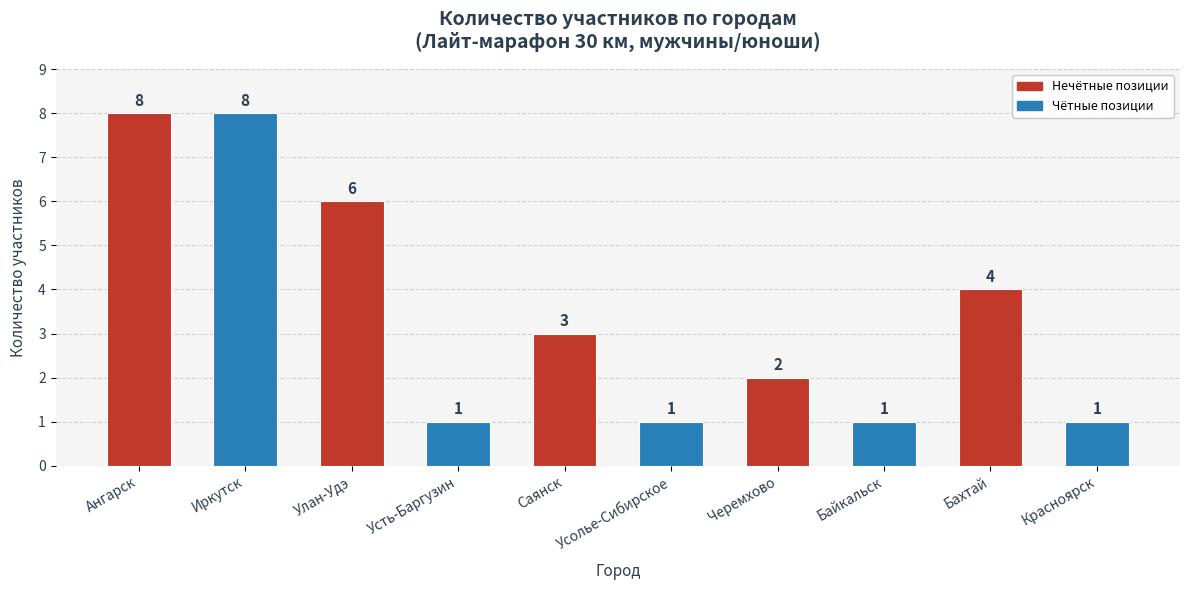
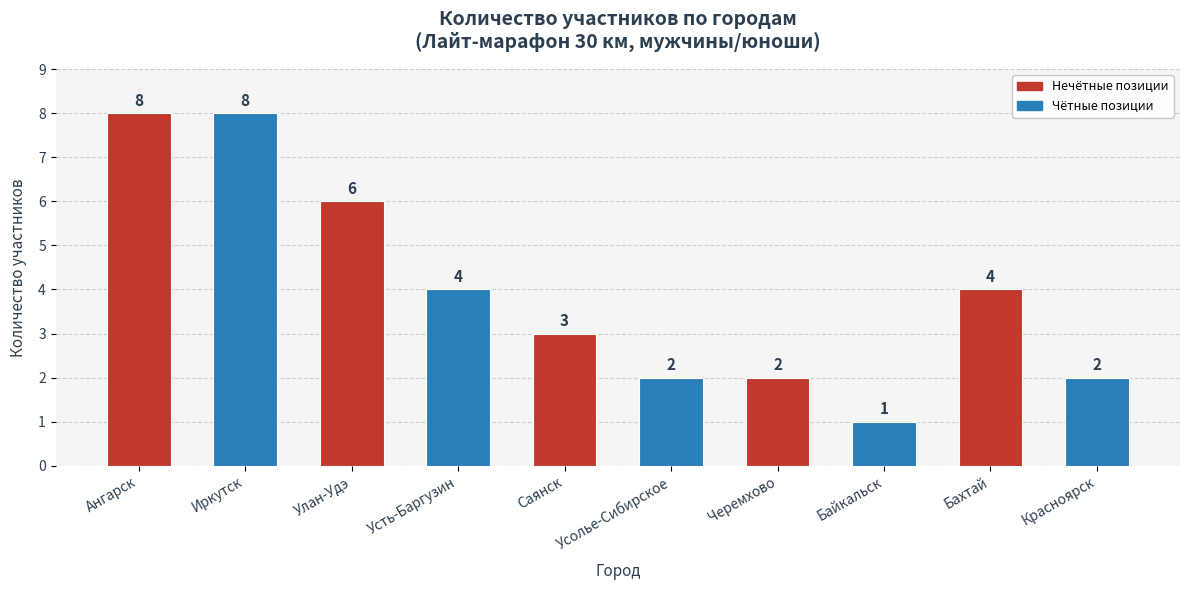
  {
    "Ангарск": 8,
    "Иркутск": 8,
    "Улан-Удэ": 6,
-   "Усть-Баргузин": 1,
+   "Усть-Баргузин": 4,
    "Саянск": 3,
-   "Усолье-Сибирское": 1,
+   "Усолье-Сибирское": 2,
    "Черемхово": 2,
    "Байкальск": 1,
    "Бахтай": 4,
-   "Красноярск": 1
+   "Красноярск": 2
  }
